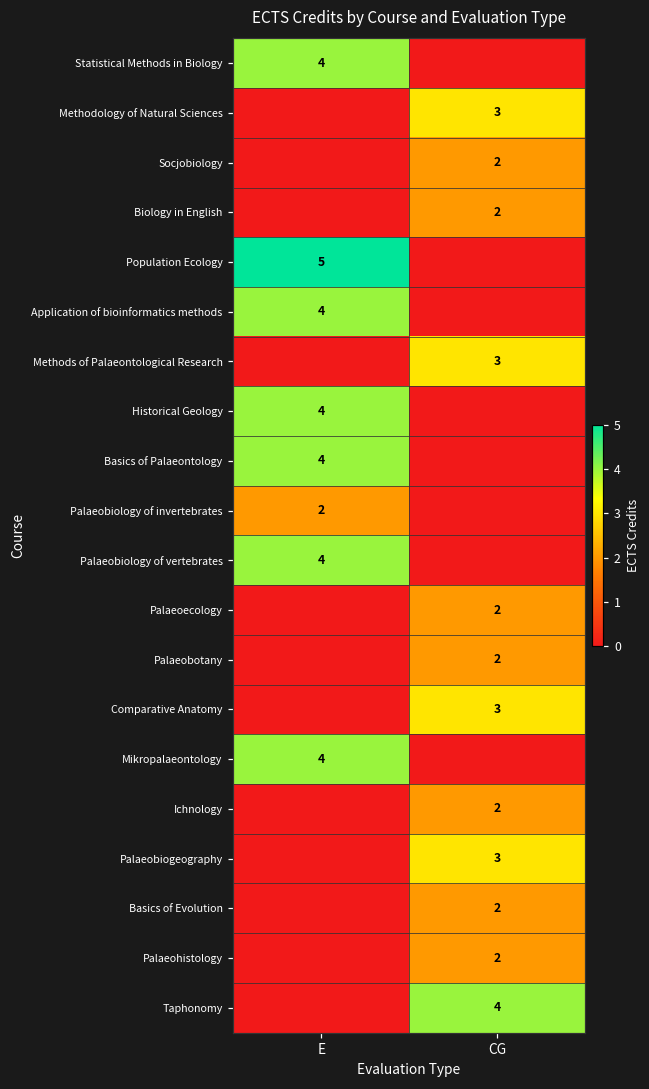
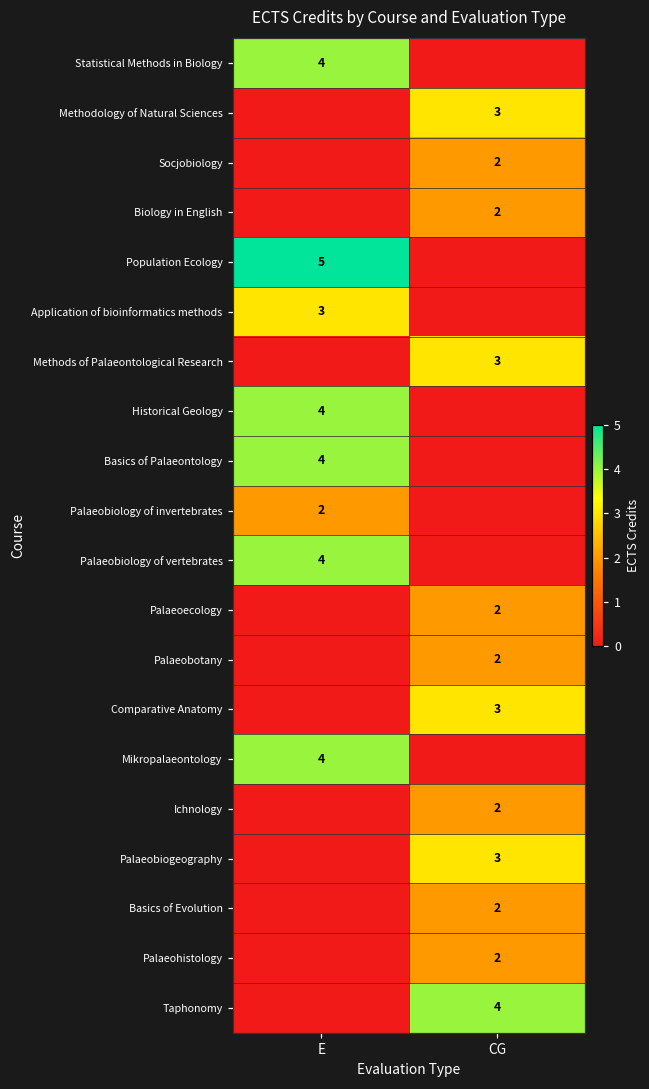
  {
    "Statistical Methods in Biology": {
      "E": 4
    },
    "Methodology of Natural Sciences": {
      "CG": 3
    },
    "Socjobiology": {
      "CG": 2
    },
    "Biology in English": {
      "CG": 2
    },
    "Population Ecology": {
      "E": 5
    },
    "Application of bioinformatics methods": {
-     "E": 4
+     "E": 3
    },
    "Methods of Palaeontological Research": {
      "CG": 3
    },
    "Historical Geology": {
      "E": 4
    },
    "Basics of Palaeontology": {
      "E": 4
    },
    "Palaeobiology of invertebrates": {
      "E": 2
    },
    "Palaeobiology of vertebrates": {
      "E": 4
    },
    "Palaeoecology": {
      "CG": 2
    },
    "Palaeobotany": {
      "CG": 2
    },
    "Comparative Anatomy": {
      "CG": 3
    },
    "Mikropalaeontology": {
      "E": 4
    },
    "Ichnology": {
      "CG": 2
    },
    "Palaeobiogeography": {
      "CG": 3
    },
    "Basics of Evolution": {
      "CG": 2
    },
    "Palaeohistology": {
      "CG": 2
    },
    "Taphonomy": {
      "CG": 4
    }
  }
